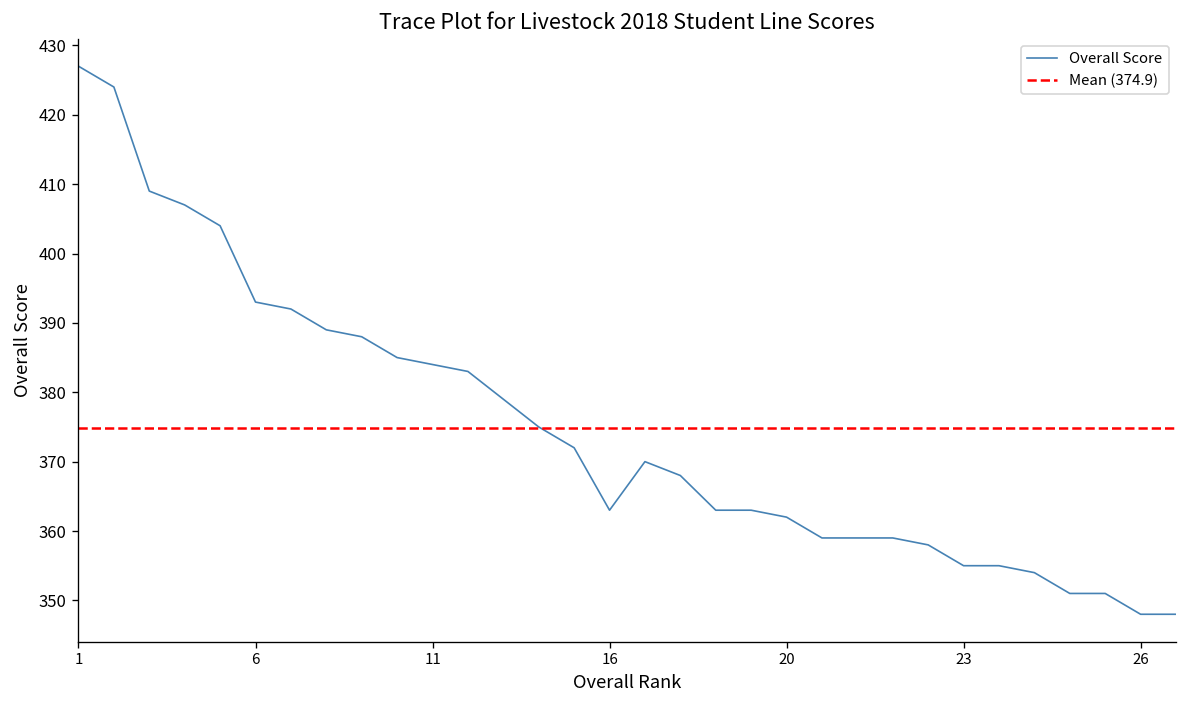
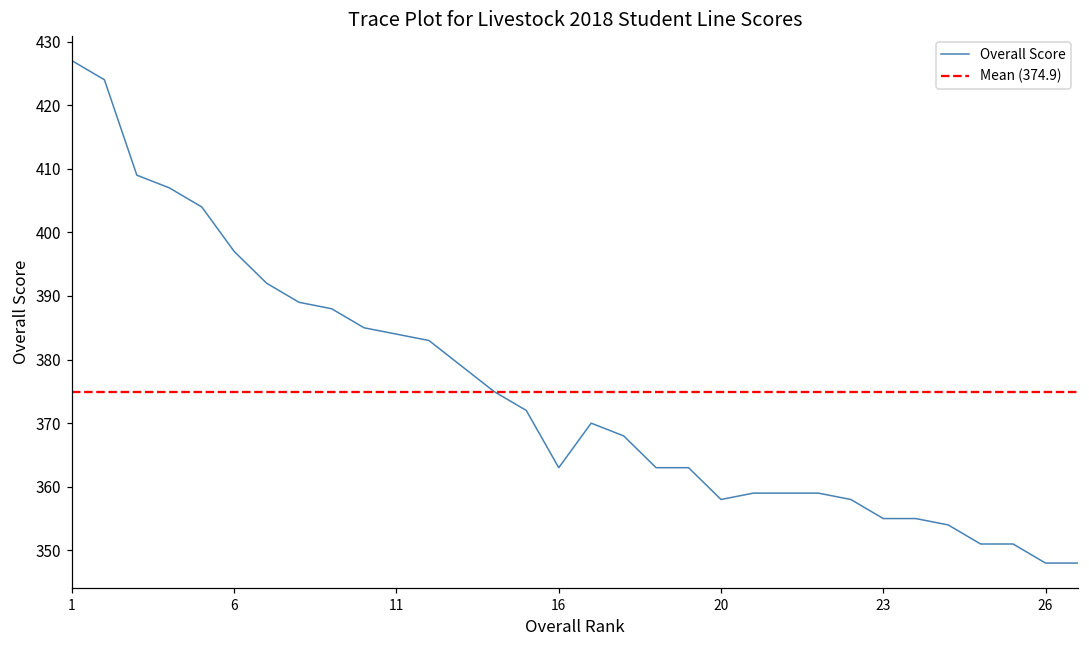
  {
    "1": 427,
-   "6": 393,
+   "6": 397,
    "11": 384,
    "16": 363,
-   "20": 362
+   "20": 358
  }
